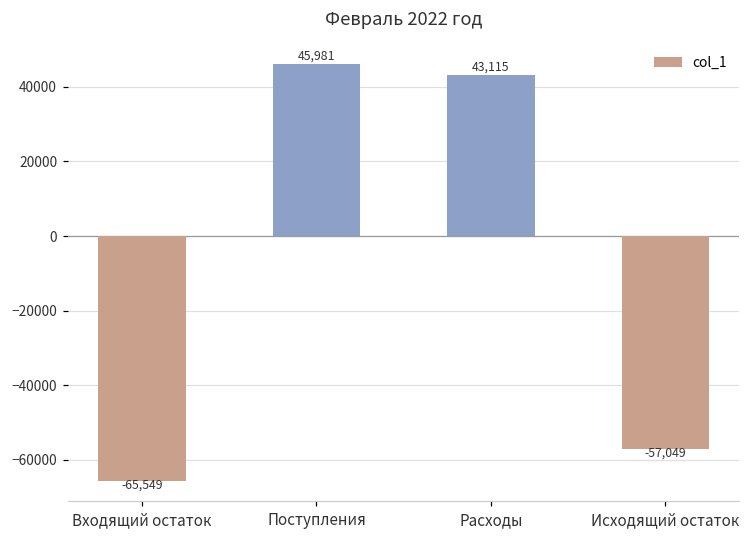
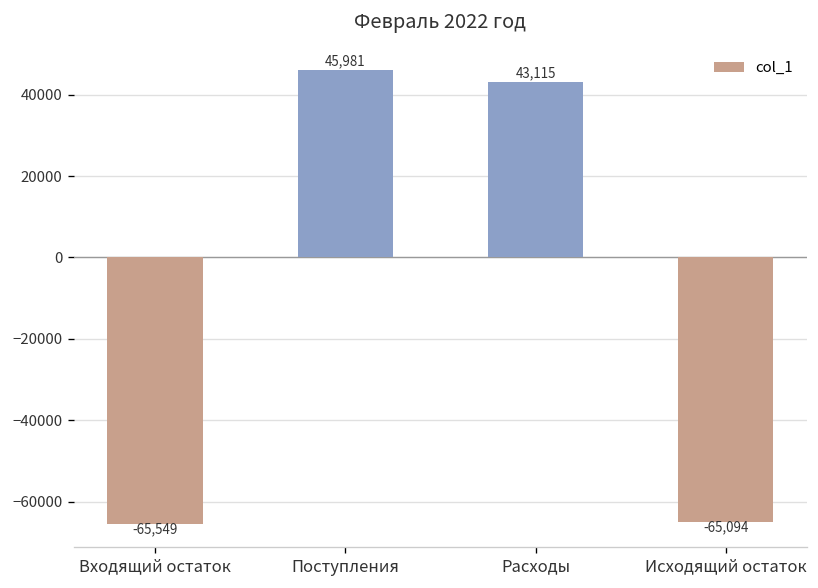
  {
    "Входящий остаток": "-65,549",
    "Поступления": "45,981",
    "Расходы": "43,115",
-   "Исходящий остаток": "-57,049"
+   "Исходящий остаток": "-65,094"
  }
